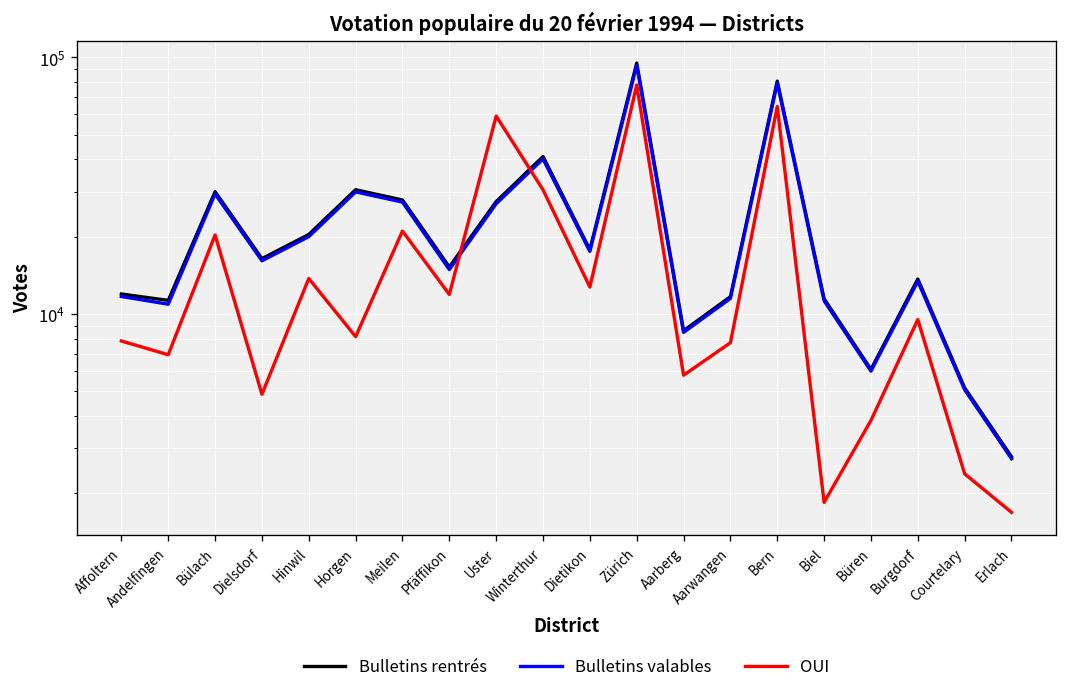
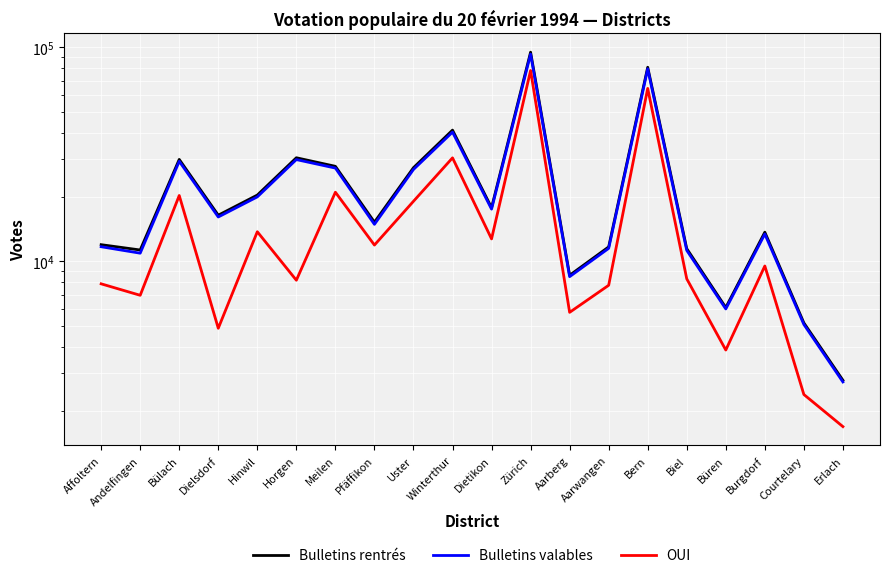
  {
    "Bulletins rentrés": {
      "Andelfingen": 11000
    },
    "Bulletins valables": {
      "Andelfingen": 11000
    },
    "OUI": {
      "Affoltern": 7900,
      "Andelfingen": 6900,
      "Bülach": 20000,
      "Dielsdorf": 4900,
      "Hinwil": 14000,
      "Horgen": 8200,
      "Meilen": 21000,
      "Pfäffikon": 12000,
-     "Uster": 59000,
+     "Uster": 19000,
      "Winterthur": 30000,
      "Dietikon": 13000,
      "Zürich": 78000,
      "Aarberg": 5800,
      "Aarwangen": 7700,
      "Bern": 64000,
-     "Biel": 1800,
+     "Biel": 8300,
      "Büren": 3900,
      "Burgdorf": 10000,
      "Courtelary": 2400,
      "Erlach": 1700
    }
  }
